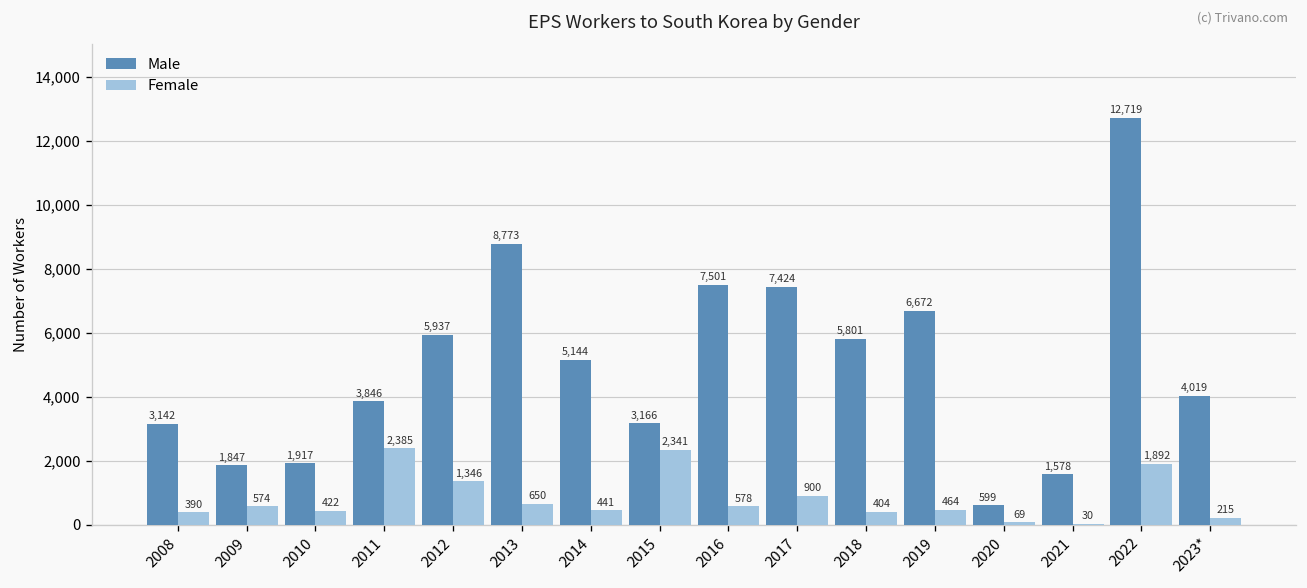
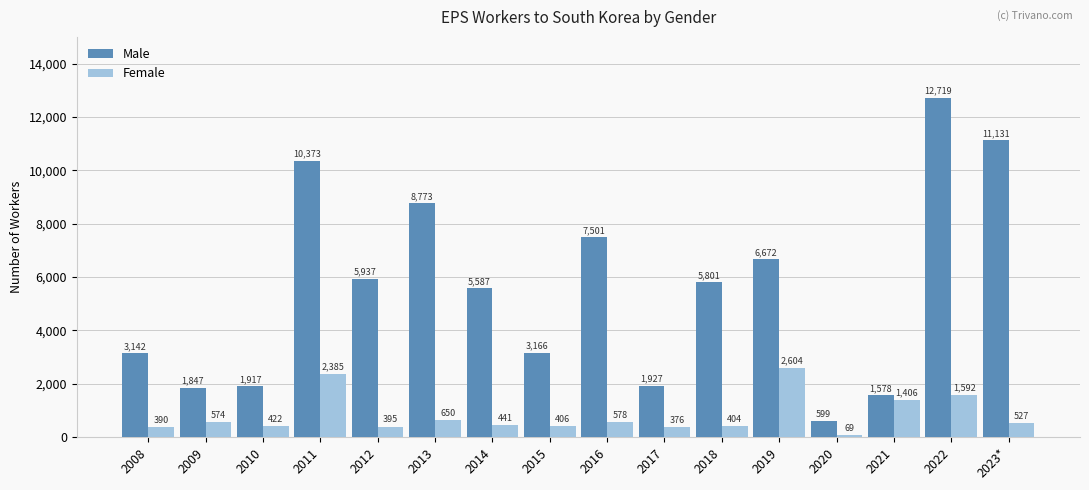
  {
    "Male": {
      "2008": "3,142",
      "2009": "1,847",
      "2010": "1,917",
-     "2011": "3,846",
+     "2011": "10,373",
      "2012": "5,937",
      "2013": "8,773",
-     "2014": "5,144",
+     "2014": "5,587",
      "2015": "3,166",
      "2016": "7,501",
-     "2017": "7,424",
+     "2017": "1,927",
      "2018": "5,801",
      "2019": "6,672",
      "2020": "599",
      "2021": "1,578",
      "2022": "12,719",
-     "2023*": "4,019"
+     "2023*": "11,131"
    },
    "Female": {
      "2008": "390",
      "2009": "574",
      "2010": "422",
      "2011": "2,385",
-     "2012": "1,346",
+     "2012": "395",
      "2013": "650",
      "2014": "441",
-     "2015": "2,341",
+     "2015": "406",
      "2016": "578",
-     "2017": "900",
+     "2017": "376",
      "2018": "404",
-     "2019": "464",
+     "2019": "2,604",
      "2020": "69",
-     "2021": "30",
-     "2022": "1,892",
-     "2023*": "215"
+     "2021": "1,406",
+     "2022": "1,592",
+     "2023*": "527"
    }
  }
